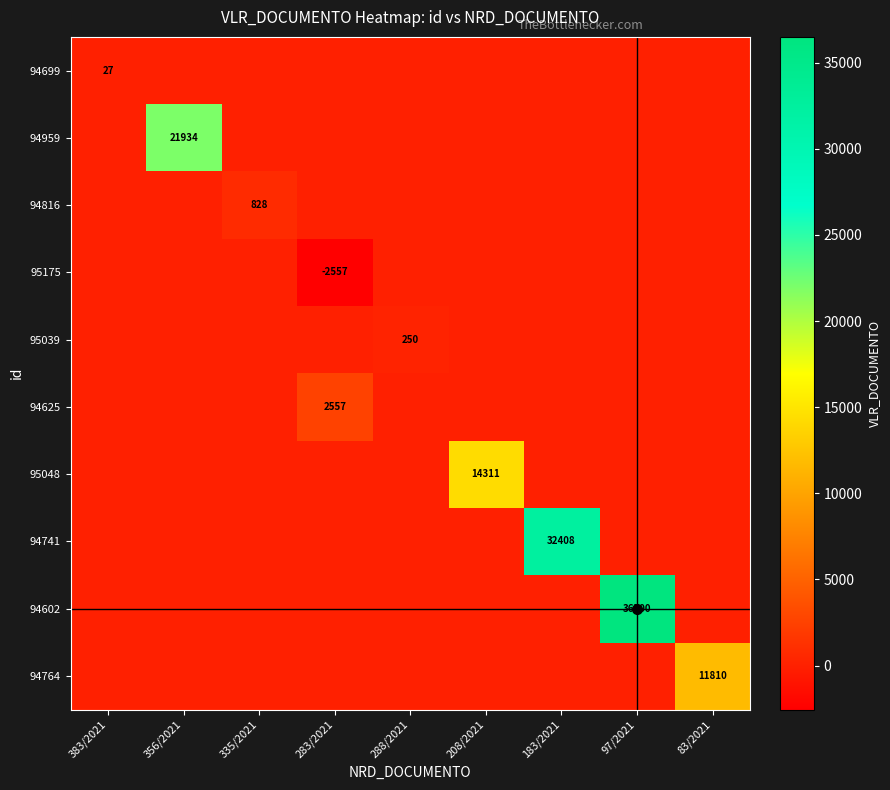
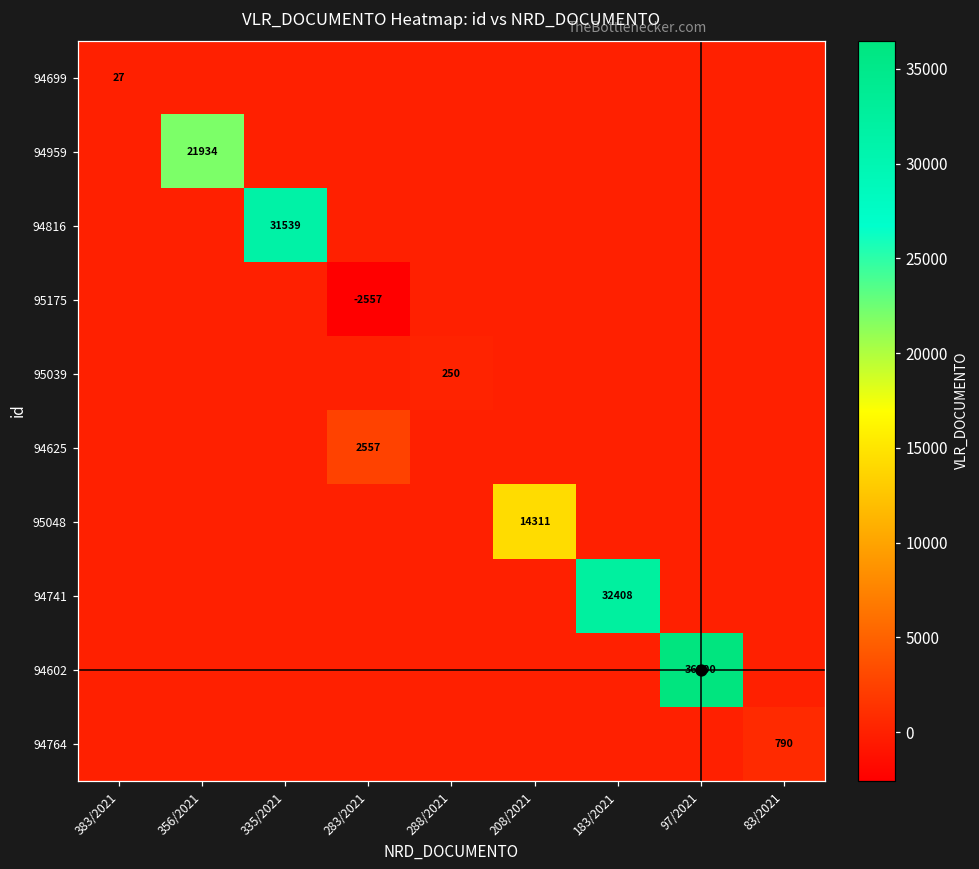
  {
    "94699": {
      "383/2021": 27
    },
    "94959": {
      "356/2021": 21934
    },
    "94816": {
-     "335/2021": 828
+     "335/2021": 31539
    },
    "95175": {
      "283/2021": -2557
    },
    "95039": {
      "288/2021": 250
    },
    "94625": {
      "283/2021": 2557
    },
    "95048": {
      "208/2021": 14311
    },
    "94741": {
      "183/2021": 32408
    },
    "94764": {
-     "83/2021": 11810
+     "83/2021": 790
    }
  }
